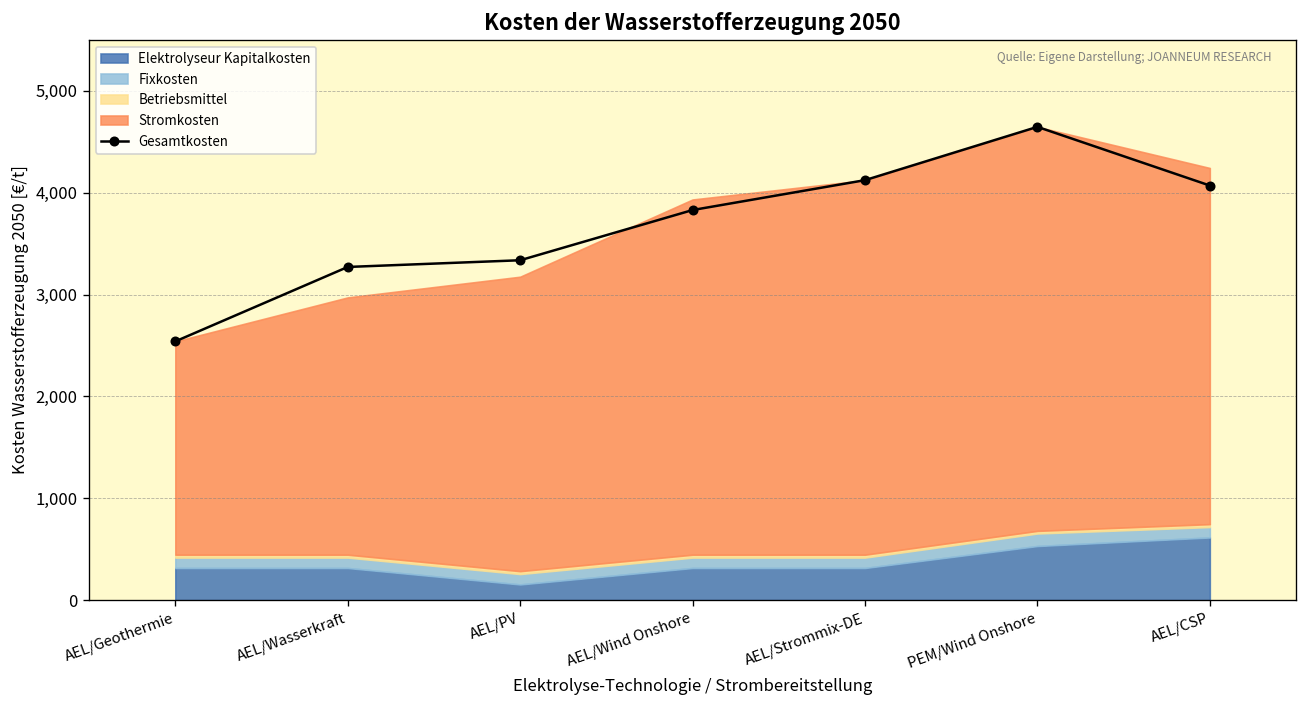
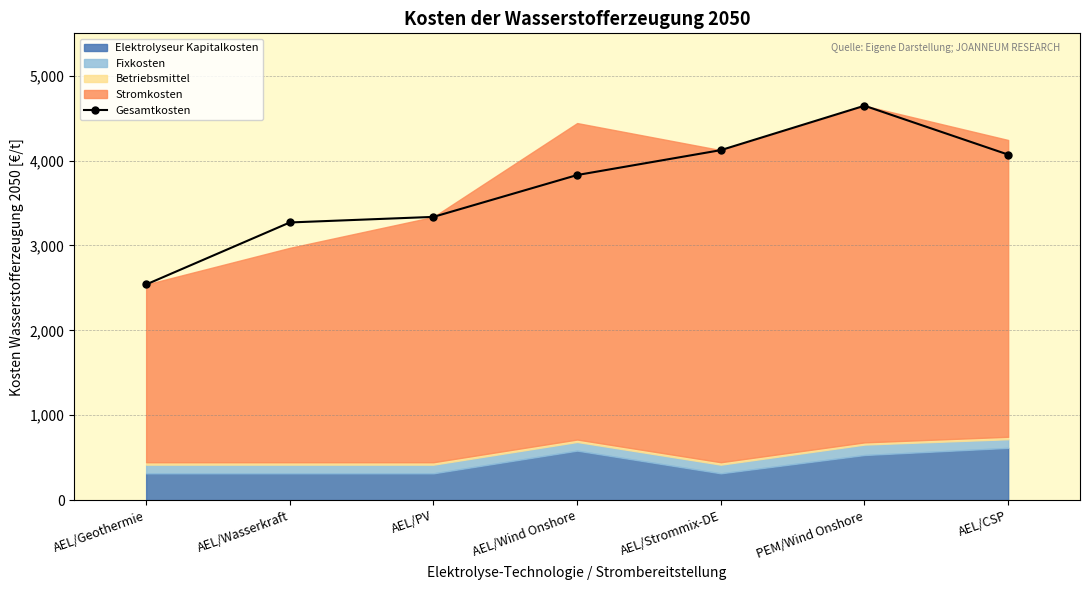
  {
    "Elektrolyseur Kapitalkosten": {
      "AEL/Geothermie": "300",
      "AEL/Wasserkraft": "300",
-     "AEL/PV": "200",
-     "AEL/Wind Onshore": "300",
+     "AEL/PV": "300",
+     "AEL/Wind Onshore": "600",
      "AEL/Strommix-DE": "300",
      "PEM/Wind Onshore": "500",
      "AEL/CSP": "600"
    },
    "Gesamtkosten": {
      "AEL/Wasserkraft": "3,300",
      "AEL/Wind Onshore": "3,800",
      "AEL/CSP": "4,100"
    },
    "Stromkosten": {
      "AEL/Wasserkraft": "2,500",
-     "AEL/Wind Onshore": "3,500",
+     "AEL/Wind Onshore": "3,700",
      "AEL/CSP": "3,500"
    }
  }
